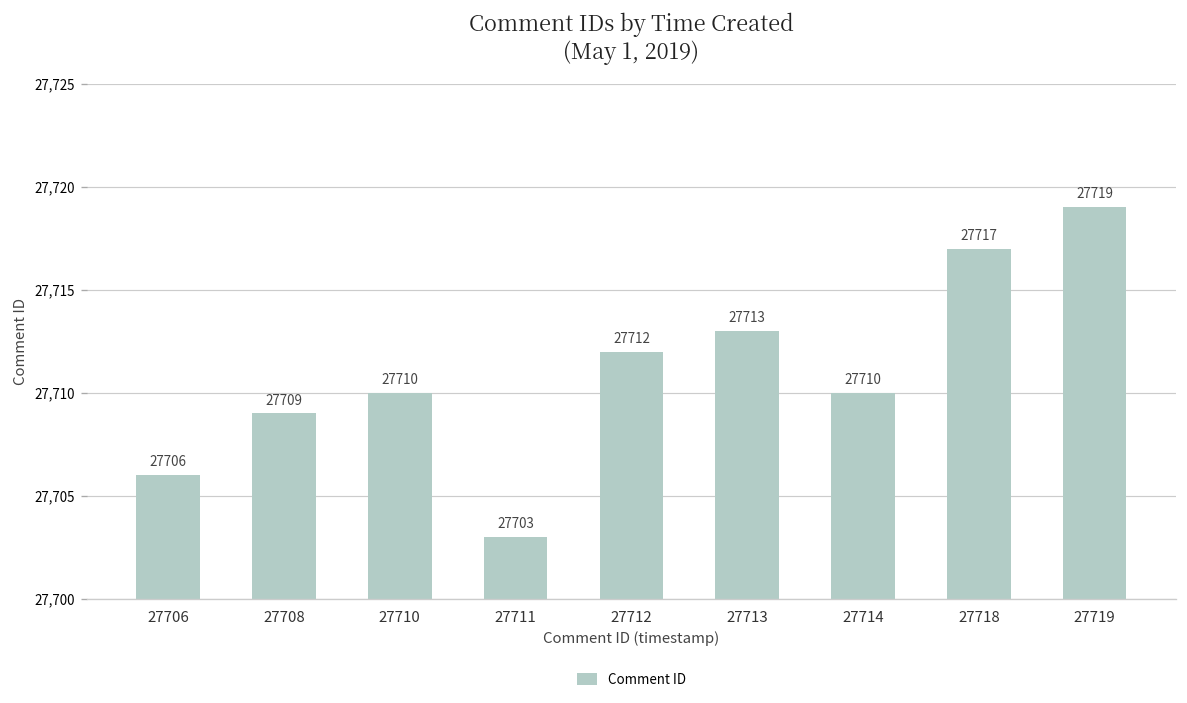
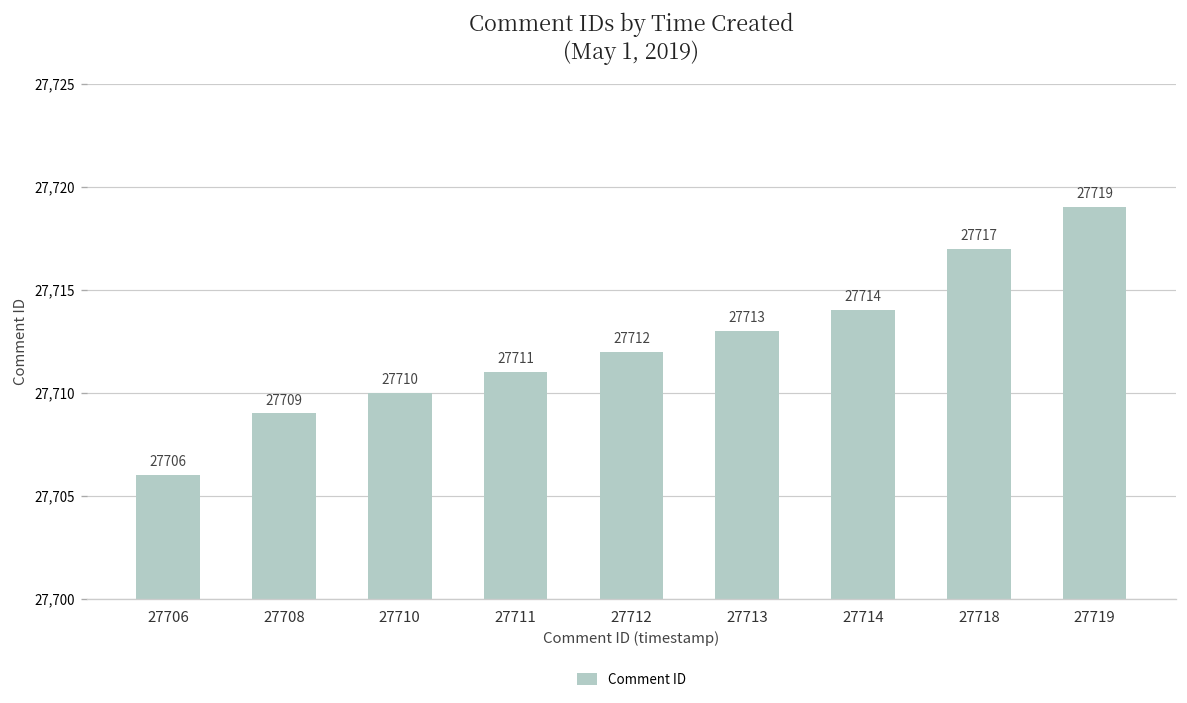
  {
    "27706": 27706,
    "27708": 27709,
    "27710": 27710,
-   "27711": 27703,
+   "27711": 27711,
    "27712": 27712,
    "27713": 27713,
-   "27714": 27710,
+   "27714": 27714,
    "27718": 27717,
    "27719": 27719
  }
